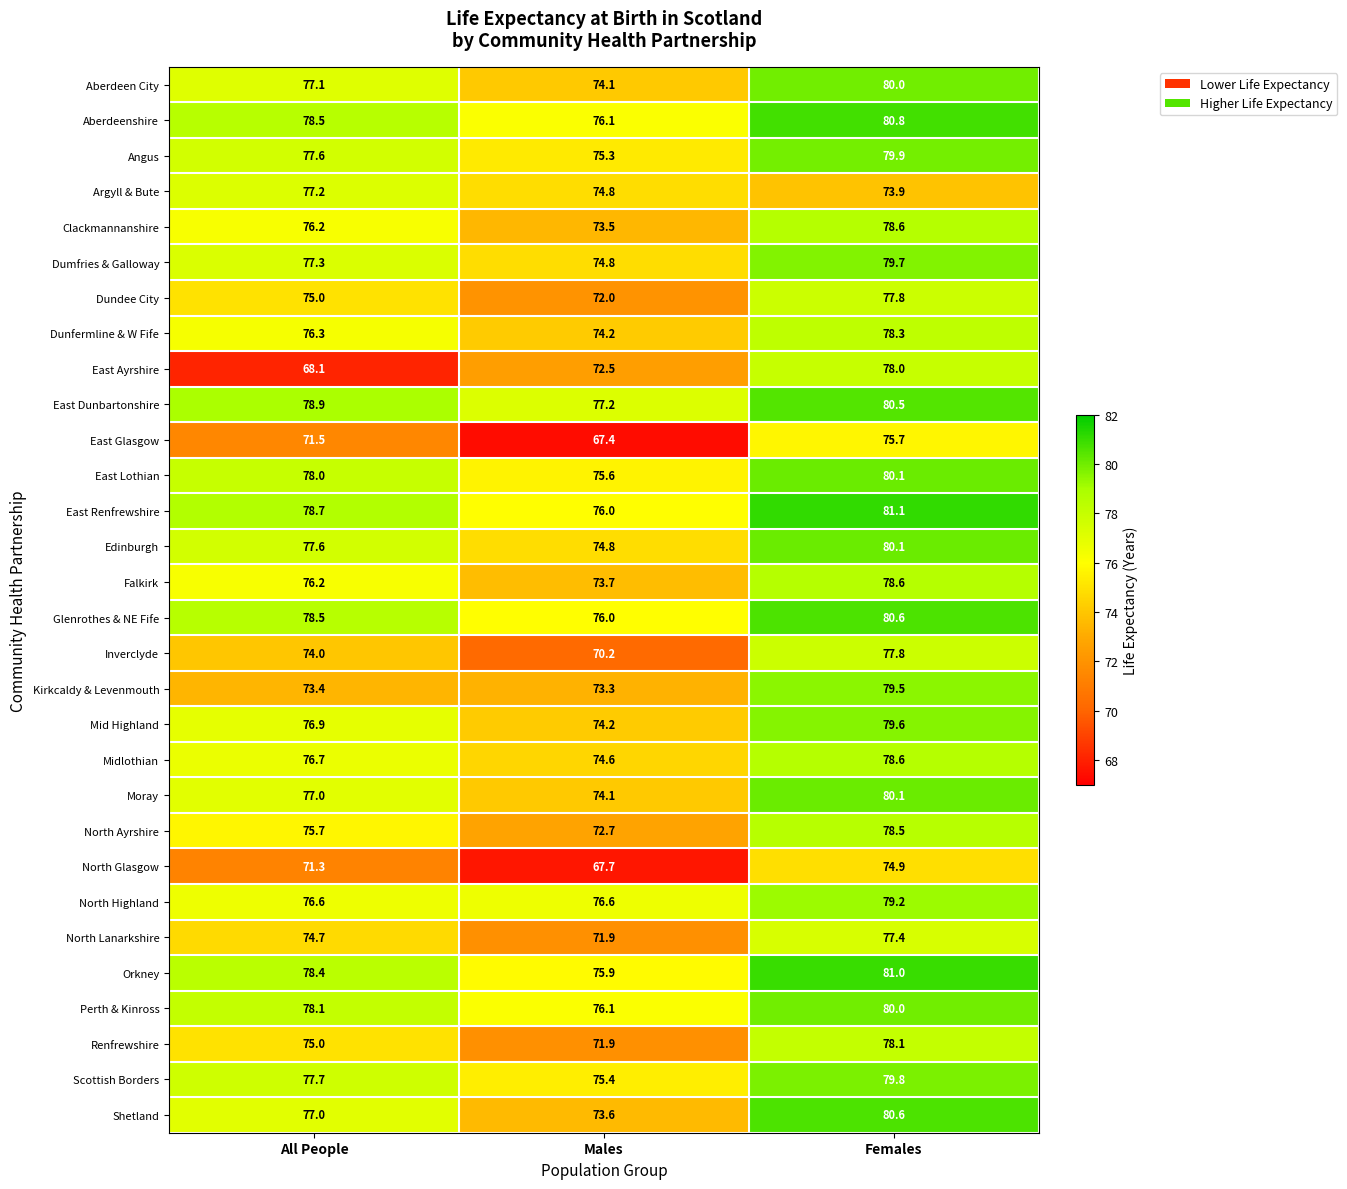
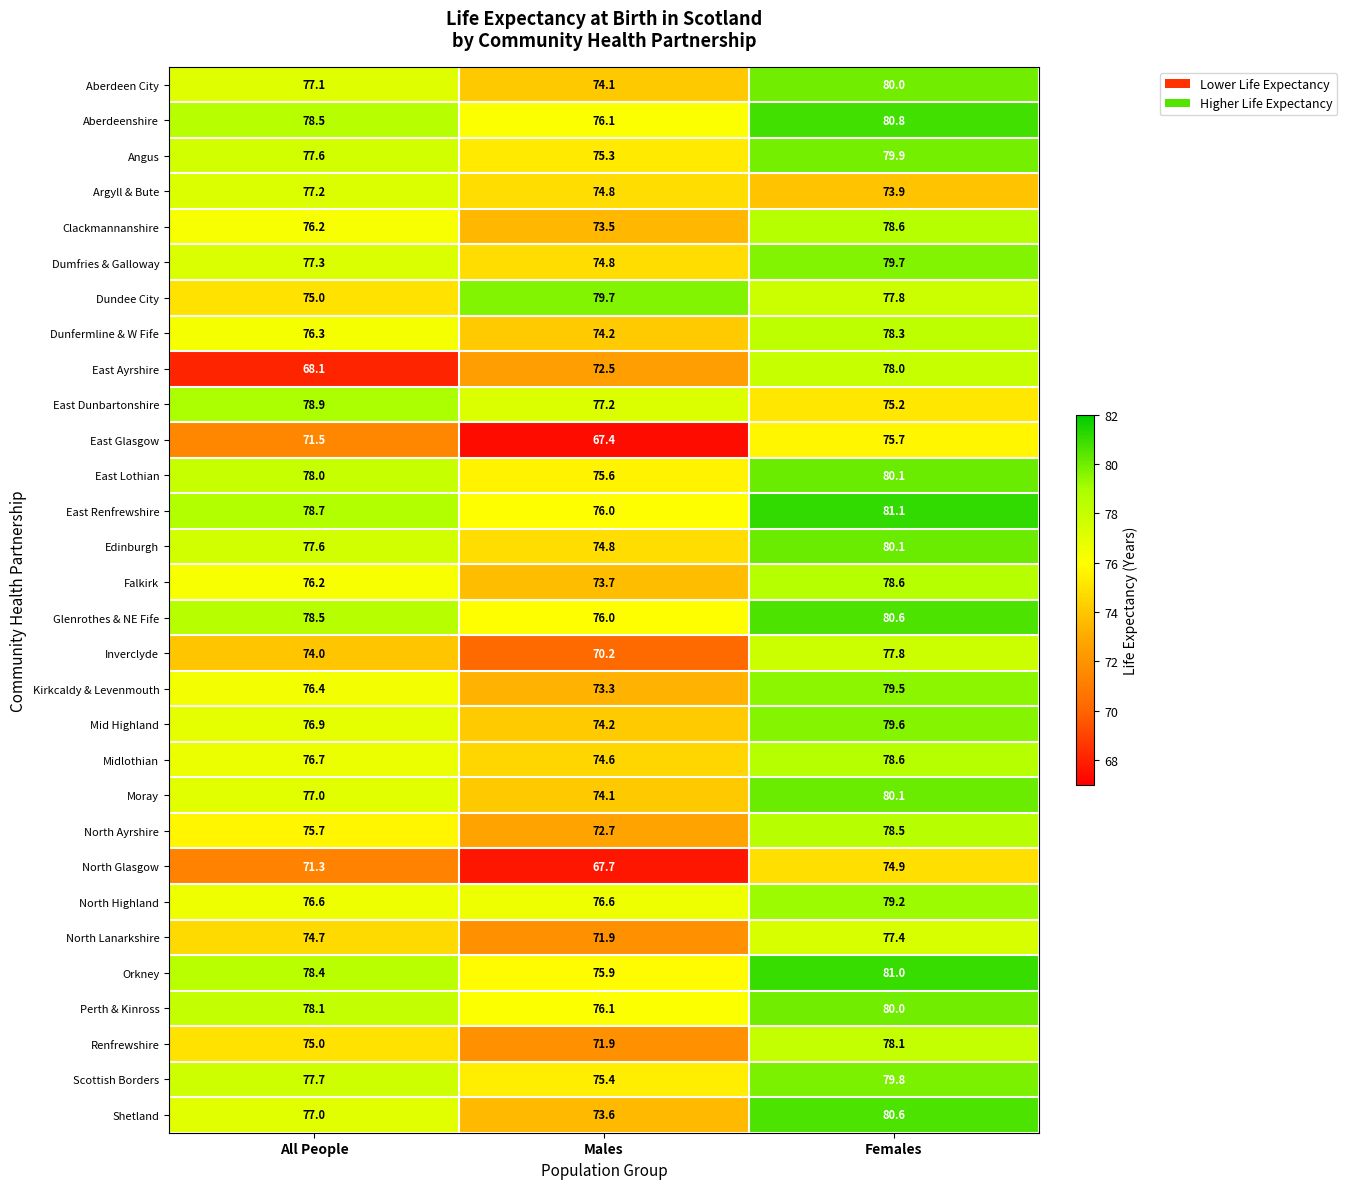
  {
    "Aberdeen City": {
      "All People": 77.1,
      "Males": 74.1,
      "Females": 80.0
    },
    "Aberdeenshire": {
      "All People": 78.5,
      "Males": 76.1,
      "Females": 80.8
    },
    "Angus": {
      "All People": 77.6,
      "Males": 75.3,
      "Females": 79.9
    },
    "Argyll & Bute": {
      "All People": 77.2,
      "Males": 74.8,
      "Females": 73.9
    },
    "Clackmannanshire": {
      "All People": 76.2,
      "Males": 73.5,
      "Females": 78.6
    },
    "Dumfries & Galloway": {
      "All People": 77.3,
      "Males": 74.8,
      "Females": 79.7
    },
    "Dundee City": {
      "All People": 75.0,
-     "Males": 72.0,
+     "Males": 79.7,
      "Females": 77.8
    },
    "Dunfermline & W Fife": {
      "All People": 76.3,
      "Males": 74.2,
      "Females": 78.3
    },
    "East Ayrshire": {
      "All People": 68.1,
      "Males": 72.5,
      "Females": 78.0
    },
    "East Dunbartonshire": {
      "All People": 78.9,
      "Males": 77.2,
-     "Females": 80.5
+     "Females": 75.2
    },
    "East Glasgow": {
      "All People": 71.5,
      "Males": 67.4,
      "Females": 75.7
    },
    "East Lothian": {
      "All People": 78.0,
      "Males": 75.6,
      "Females": 80.1
    },
    "East Renfrewshire": {
      "All People": 78.7,
      "Males": 76.0,
      "Females": 81.1
    },
    "Edinburgh": {
      "All People": 77.6,
      "Males": 74.8,
      "Females": 80.1
    },
    "Falkirk": {
      "All People": 76.2,
      "Males": 73.7,
      "Females": 78.6
    },
    "Glenrothes & NE Fife": {
      "All People": 78.5,
      "Males": 76.0,
      "Females": 80.6
    },
    "Inverclyde": {
      "All People": 74.0,
      "Males": 70.2,
      "Females": 77.8
    },
    "Kirkcaldy & Levenmouth": {
-     "All People": 73.4,
+     "All People": 76.4,
      "Males": 73.3,
      "Females": 79.5
    },
    "Mid Highland": {
      "All People": 76.9,
      "Males": 74.2,
      "Females": 79.6
    },
    "Midlothian": {
      "All People": 76.7,
      "Males": 74.6,
      "Females": 78.6
    },
    "Moray": {
      "All People": 77.0,
      "Males": 74.1,
      "Females": 80.1
    },
    "North Ayrshire": {
      "All People": 75.7,
      "Males": 72.7,
      "Females": 78.5
    },
    "North Glasgow": {
      "All People": 71.3,
      "Males": 67.7,
      "Females": 74.9
    },
    "North Highland": {
      "All People": 76.6,
      "Males": 76.6,
      "Females": 79.2
    },
    "North Lanarkshire": {
      "All People": 74.7,
      "Males": 71.9,
      "Females": 77.4
    },
    "Orkney": {
      "All People": 78.4,
      "Males": 75.9,
      "Females": 81.0
    },
    "Perth & Kinross": {
      "All People": 78.1,
      "Males": 76.1,
      "Females": 80.0
    },
    "Renfrewshire": {
      "All People": 75.0,
      "Males": 71.9,
      "Females": 78.1
    },
    "Scottish Borders": {
      "All People": 77.7,
      "Males": 75.4,
      "Females": 79.8
    },
    "Shetland": {
      "All People": 77.0,
      "Males": 73.6,
      "Females": 80.6
    }
  }
